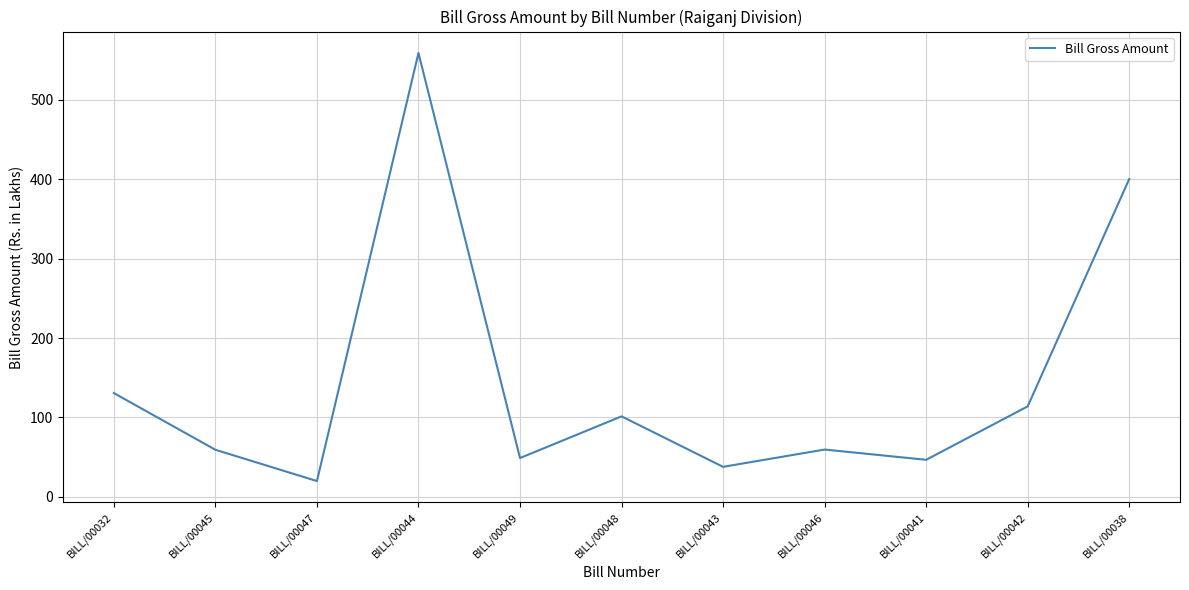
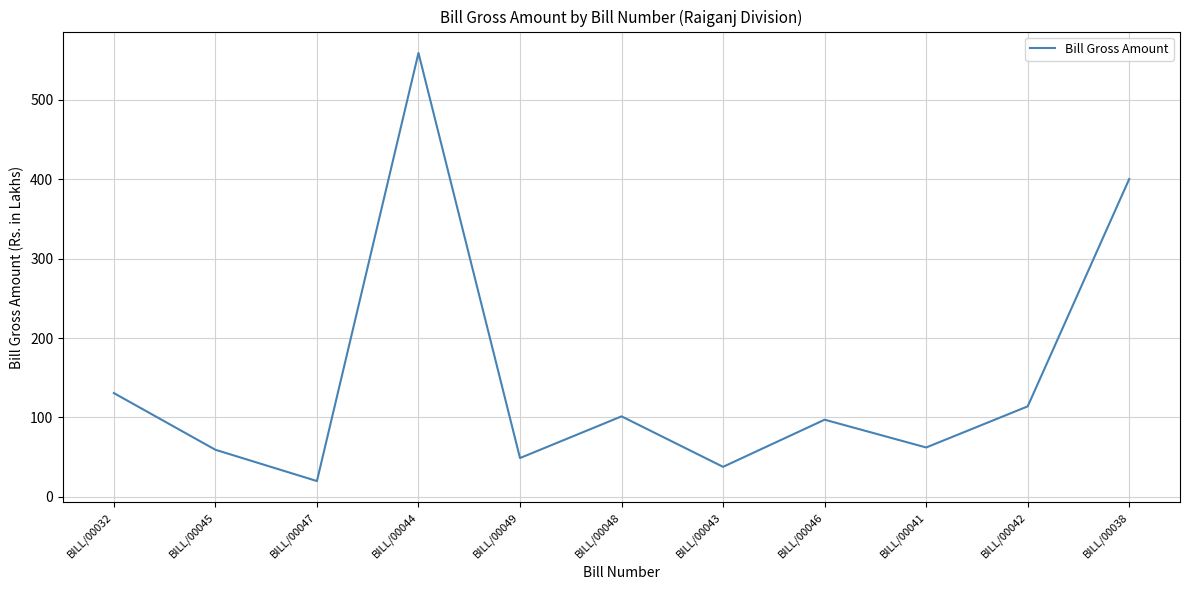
  {
    "BILL/00032": 130,
    "BILL/00045": 60,
    "BILL/00047": 20,
    "BILL/00044": 560,
    "BILL/00049": 50,
    "BILL/00048": 100,
    "BILL/00043": 40,
-   "BILL/00046": 60,
-   "BILL/00041": 50,
+   "BILL/00046": 100,
+   "BILL/00041": 60,
    "BILL/00042": 110,
    "BILL/00038": 400
  }
